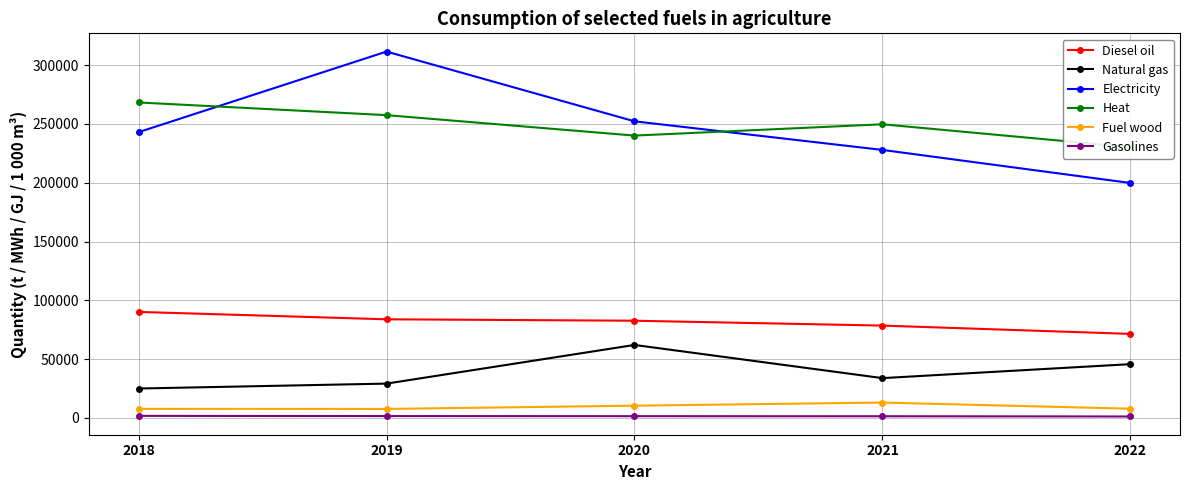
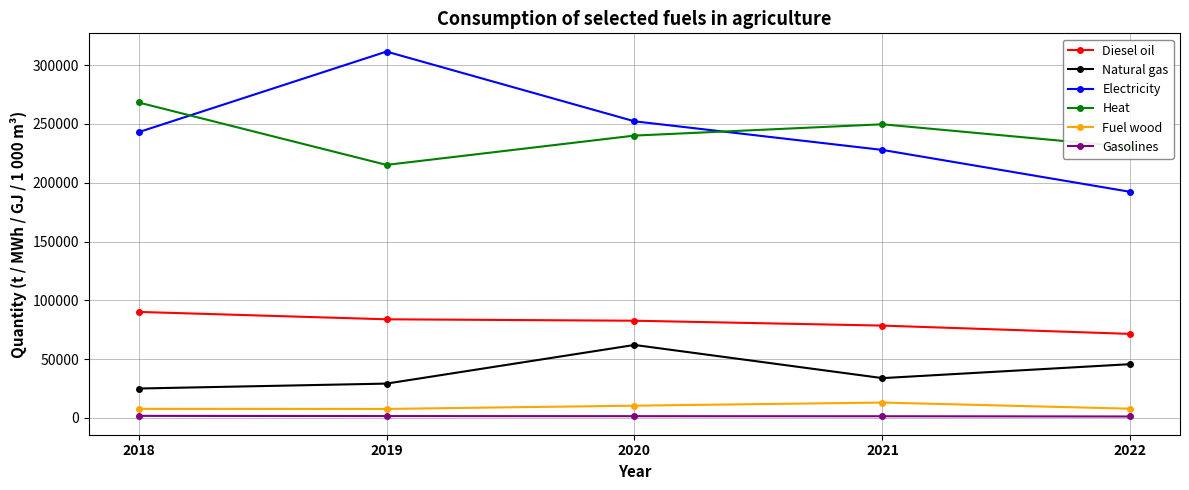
  {
    "Diesel oil": {
      "2018": 90000,
      "2019": 84000,
      "2020": 83000,
      "2021": 78000,
      "2022": 71000
    },
    "Natural gas": {
      "2018": 25000,
      "2019": 29000,
      "2020": 62000,
      "2021": 34000,
      "2022": 46000
    },
    "Electricity": {
      "2018": 243000,
      "2019": 312000,
      "2020": 252000,
      "2021": 228000,
-     "2022": 200000
+     "2022": 192000
    },
    "Heat": {
      "2018": 268000,
-     "2019": 258000,
+     "2019": 215000,
      "2020": 240000,
      "2021": 250000
    },
    "Fuel wood": {
      "2018": 8000,
      "2019": 8000,
      "2020": 10000,
      "2021": 13000,
      "2022": 8000
    },
    "Gasolines": {
      "2018": 2000,
      "2019": 2000,
      "2020": 1000,
      "2021": 1000,
      "2022": 1000
    }
  }
